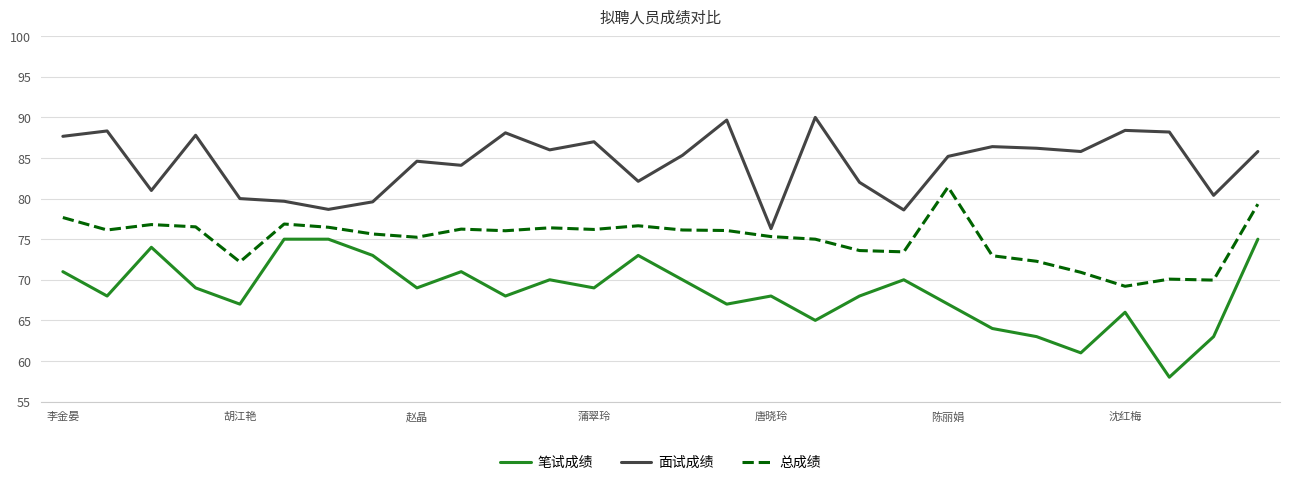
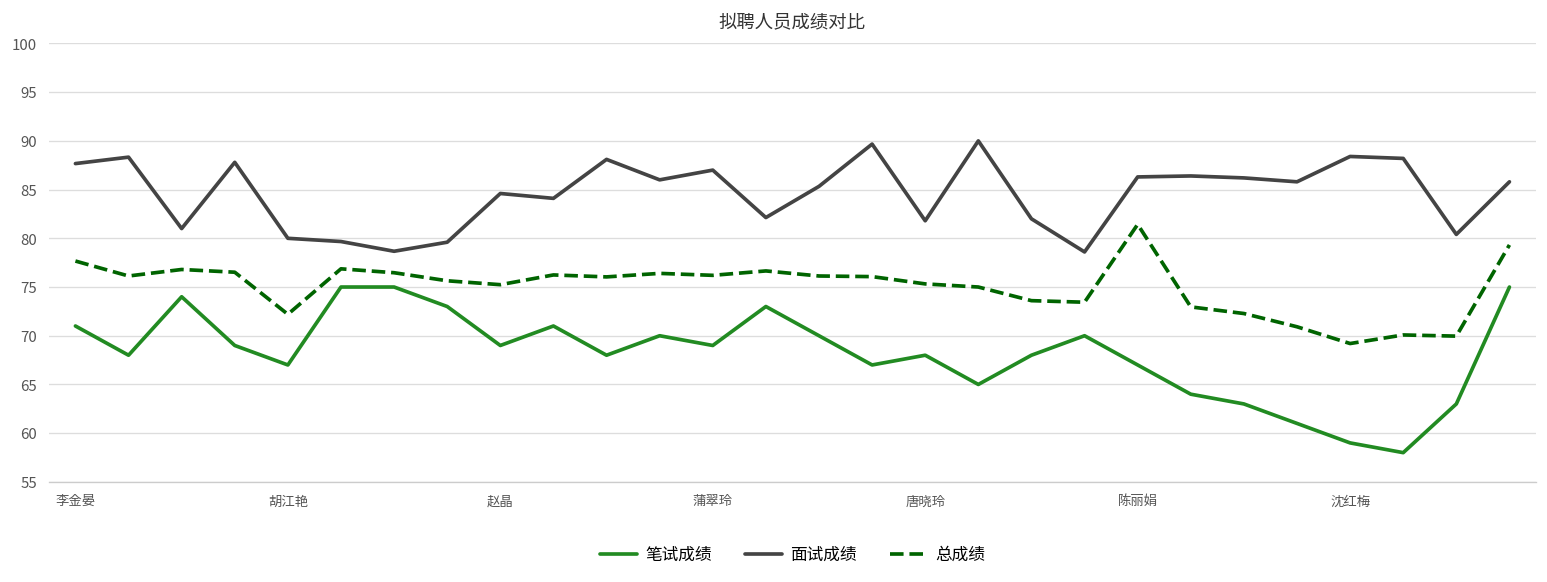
  {
    "笔试成绩": {
      "李金晏": 71,
      "胡江艳": 67,
      "赵晶": 69,
      "蒲翠玲": 69,
      "唐晓玲": 68,
      "陈丽娟": 67,
-     "沈红梅": 66
+     "沈红梅": 59
    },
    "面试成绩": {
      "李金晏": 88,
      "胡江艳": 80,
      "赵晶": 85,
      "蒲翠玲": 87,
-     "唐晓玲": 76,
-     "陈丽娟": 85,
+     "唐晓玲": 82,
+     "陈丽娟": 86,
      "沈红梅": 88
    },
    "总成绩": {
      "李金晏": 78,
      "胡江艳": 72,
      "赵晶": 75,
      "蒲翠玲": 76,
      "唐晓玲": 75,
      "陈丽娟": 81,
      "沈红梅": 69
    }
  }
